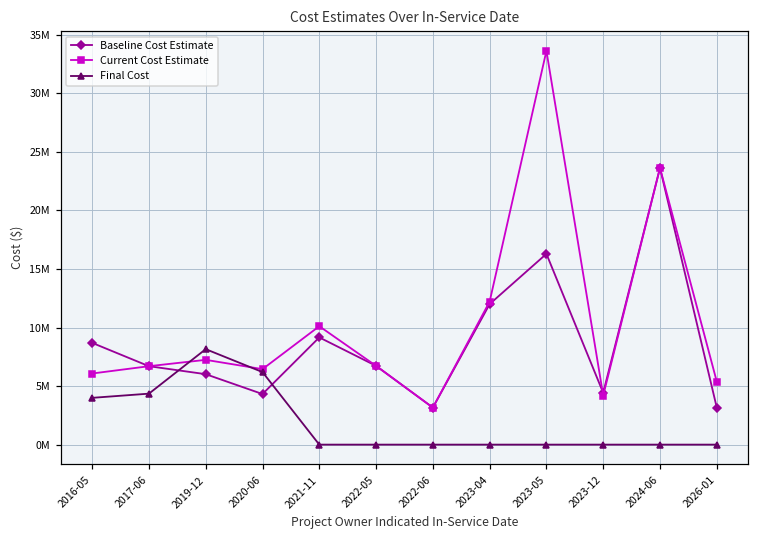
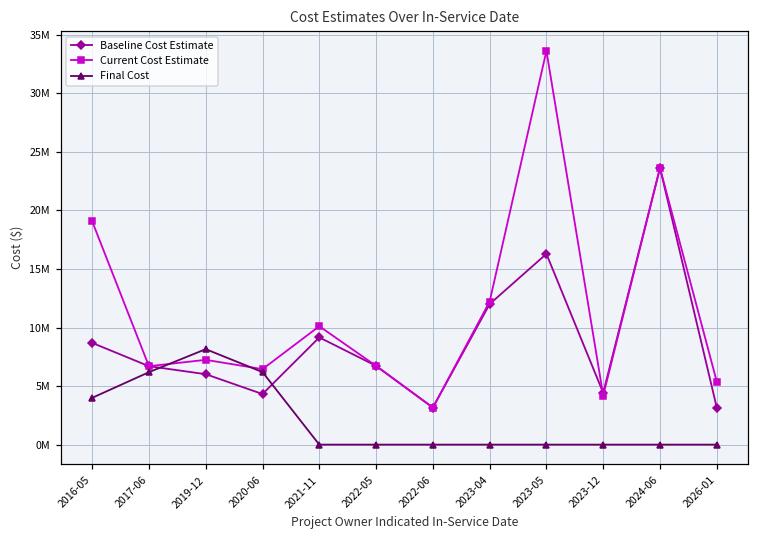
  {
    "Baseline Cost Estimate": {
      "2016-05": 8700000,
      "2019-12": 6000000,
      "2020-06": 4300000,
      "2021-11": 9200000,
      "2023-05": 16300000,
      "2026-01": 3200000
    },
    "Current Cost Estimate": {
-     "2016-05": 6100000,
+     "2016-05": 19100000,
      "2019-12": 7200000,
      "2020-06": 6400000,
      "2021-11": 10100000,
      "2023-05": 33600000,
      "2026-01": 5400000
    },
    "Final Cost": {
      "2016-05": 4000000,
-     "2017-06": 4400000,
+     "2017-06": 6200000,
      "2019-12": 8200000,
      "2020-06": 6200000,
      "2021-11": 0,
      "2022-05": 0,
      "2022-06": 0,
      "2023-04": 0,
      "2023-05": 0,
      "2023-12": 0,
      "2024-06": 0,
      "2026-01": 0
    }
  }
